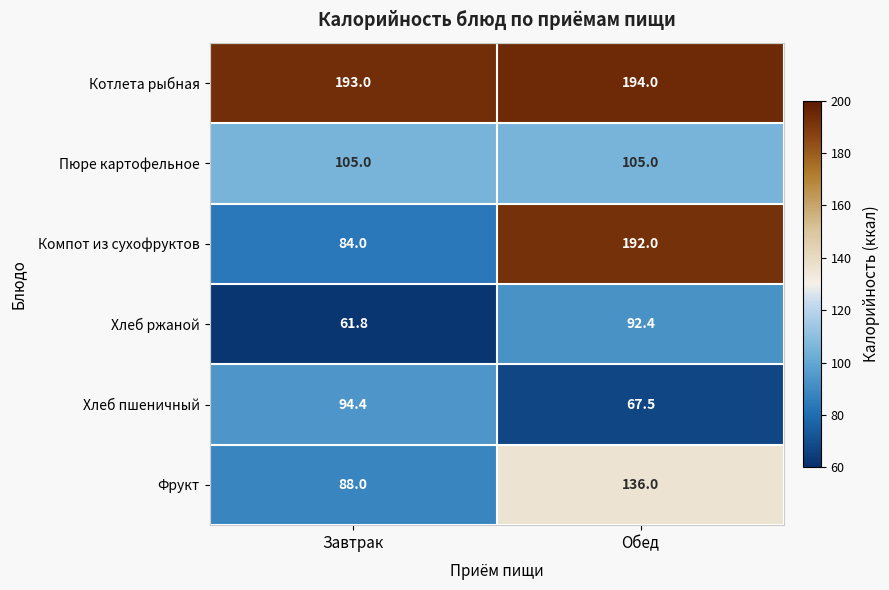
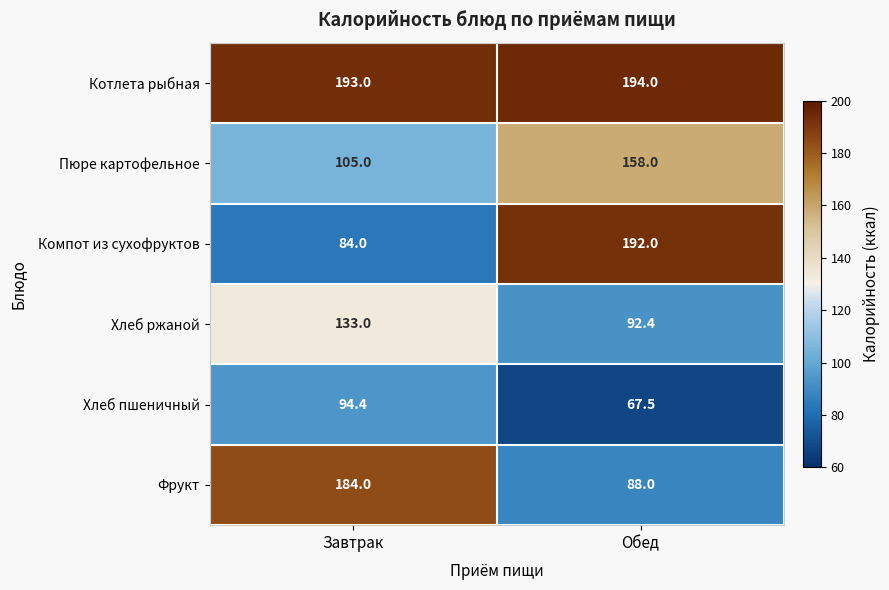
  {
    "Котлета рыбная": {
      "Завтрак": 193.0,
      "Обед": 194.0
    },
    "Пюре картофельное": {
      "Завтрак": 105.0,
-     "Обед": 105.0
+     "Обед": 158.0
    },
    "Компот из сухофруктов": {
      "Завтрак": 84.0,
      "Обед": 192.0
    },
    "Хлеб ржаной": {
-     "Завтрак": 61.8,
+     "Завтрак": 133.0,
      "Обед": 92.4
    },
    "Хлеб пшеничный": {
      "Завтрак": 94.4,
      "Обед": 67.5
    },
    "Фрукт": {
-     "Завтрак": 88.0,
-     "Обед": 136.0
+     "Завтрак": 184.0,
+     "Обед": 88.0
    }
  }
